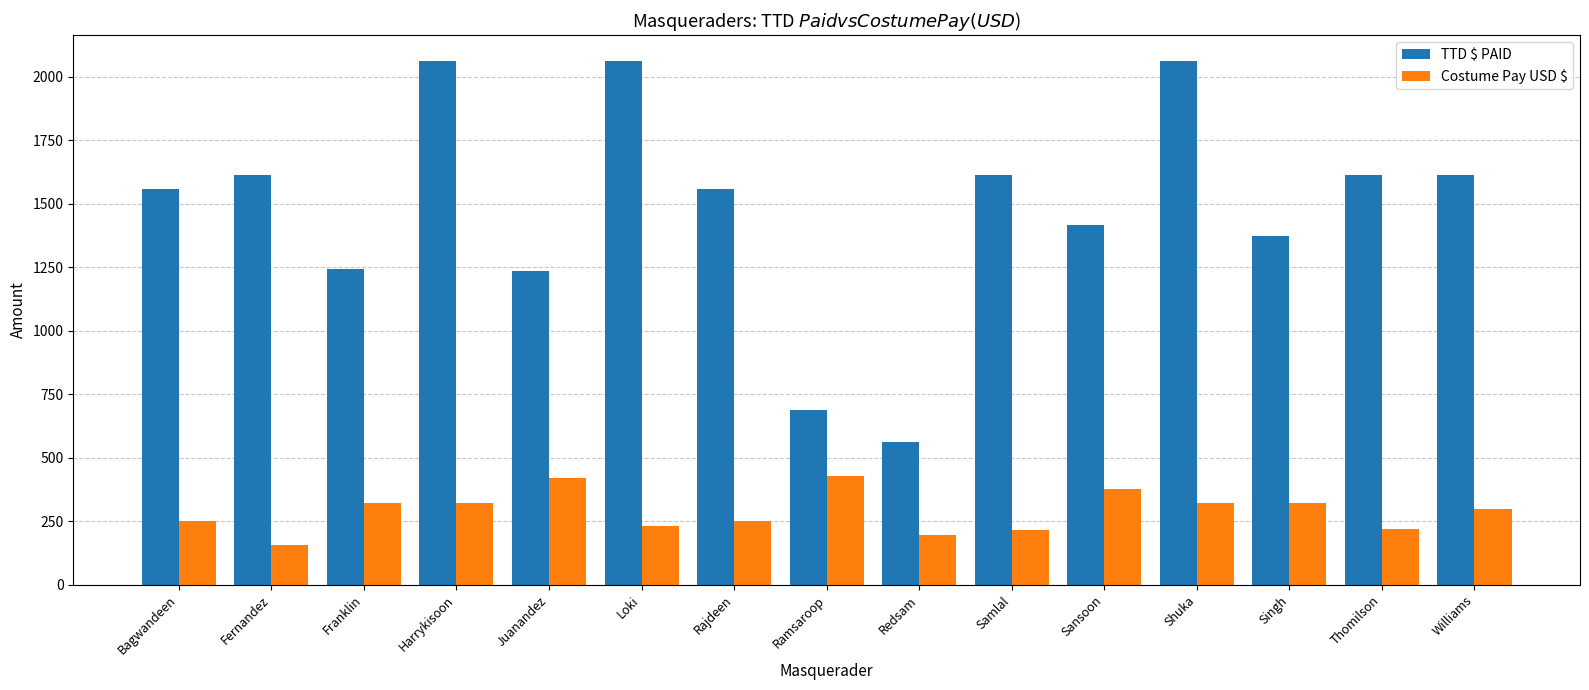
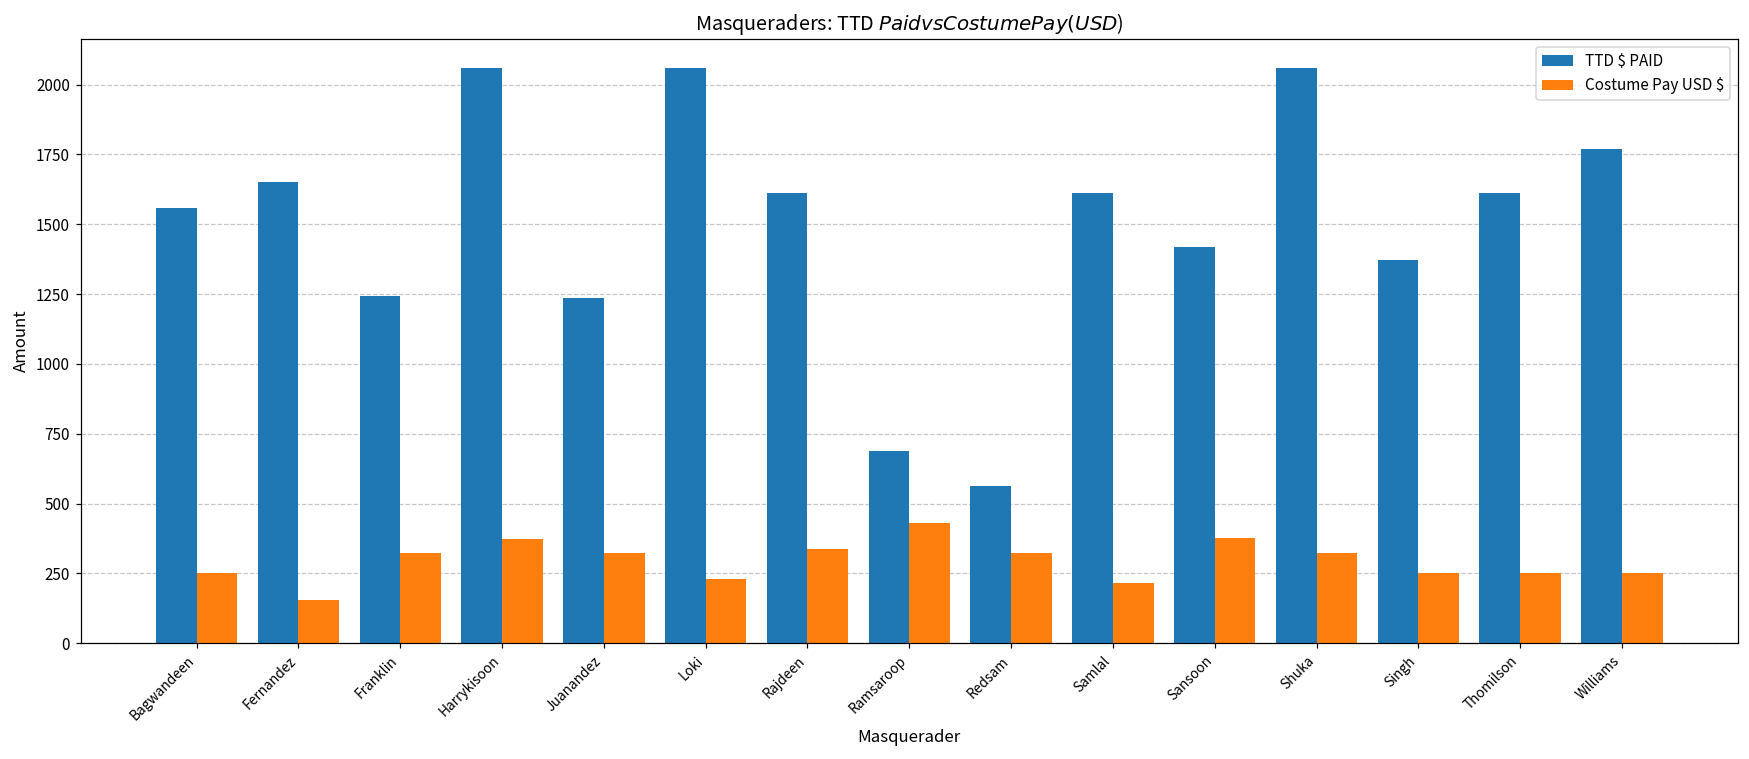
  {
    "TTD $ PAID": {
      "Bagwandeen": 1560,
-     "Fernandez": 1610,
+     "Fernandez": 1650,
      "Franklin": 1240,
      "Harrykisoon": 2060,
      "Juanandez": 1240,
      "Loki": 2060,
-     "Rajdeen": 1560,
+     "Rajdeen": 1610,
      "Ramsaroop": 690,
      "Redsam": 560,
      "Samlal": 1610,
      "Sansoon": 1420,
      "Shuka": 2060,
      "Singh": 1370,
      "Thomilson": 1610,
-     "Williams": 1610
+     "Williams": 1770
    },
    "Costume Pay USD $": {
      "Bagwandeen": 250,
      "Fernandez": 160,
      "Franklin": 320,
-     "Harrykisoon": 320,
-     "Juanandez": 420,
+     "Harrykisoon": 380,
+     "Juanandez": 320,
      "Loki": 230,
-     "Rajdeen": 250,
+     "Rajdeen": 340,
      "Ramsaroop": 430,
-     "Redsam": 200,
+     "Redsam": 320,
      "Samlal": 220,
      "Sansoon": 380,
      "Shuka": 320,
-     "Singh": 320,
-     "Thomilson": 220,
-     "Williams": 300
+     "Singh": 250,
+     "Thomilson": 250,
+     "Williams": 250
    }
  }
